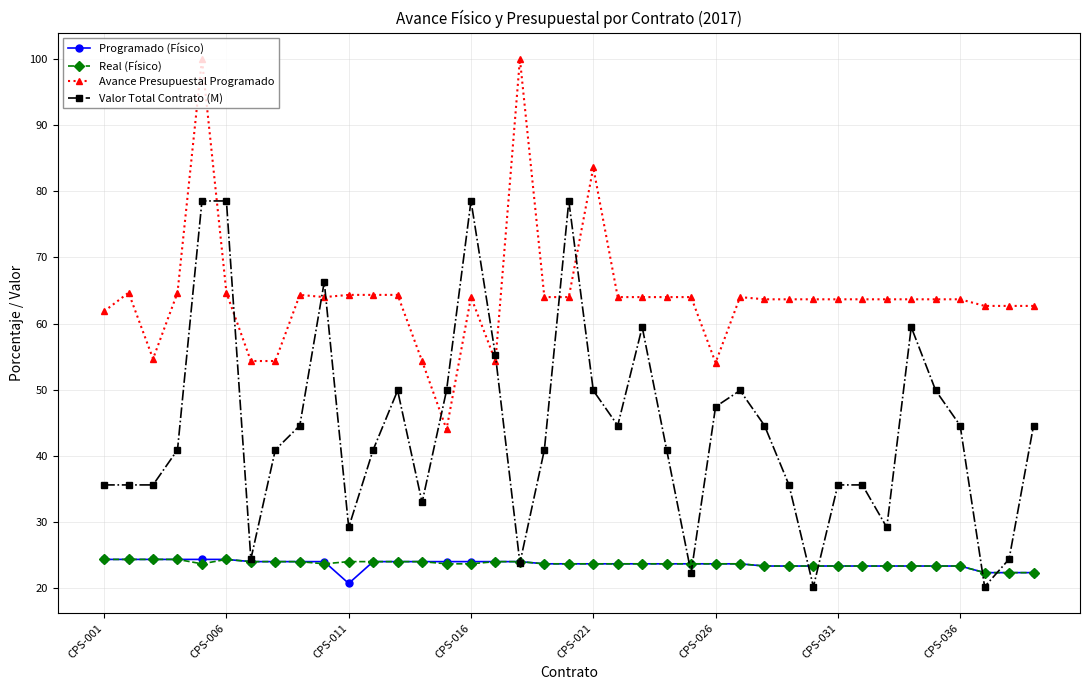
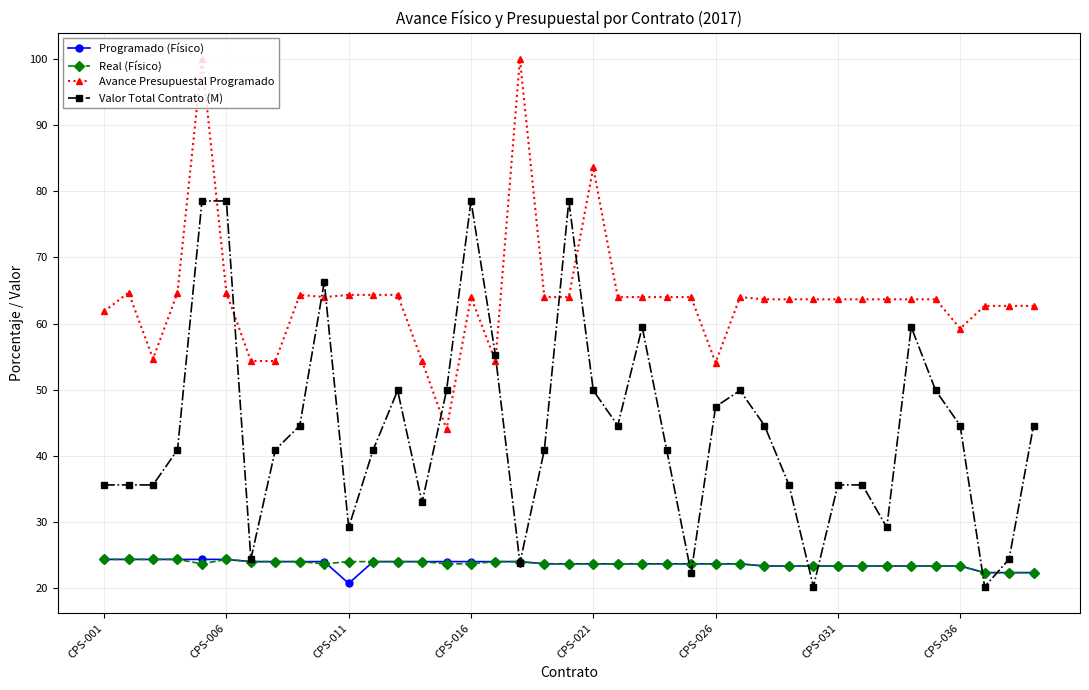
  {
    "Programado (Físico)": {
      "CPS-011": 21
    },
    "Real (Físico)": {
      "CPS-011": 24
    },
    "Avance Presupuestal Programado": {
      "CPS-001": 62,
      "CPS-006": 65,
      "CPS-011": 64,
      "CPS-016": 64,
      "CPS-021": 84,
      "CPS-026": 54,
      "CPS-031": 64,
-     "CPS-036": 64
+     "CPS-036": 59
    },
    "Valor Total Contrato (M)": {
      "CPS-001": 36,
      "CPS-006": 79,
      "CPS-011": 29,
      "CPS-016": 79,
      "CPS-021": 50,
      "CPS-026": 47,
      "CPS-031": 36,
      "CPS-036": 45
    }
  }
